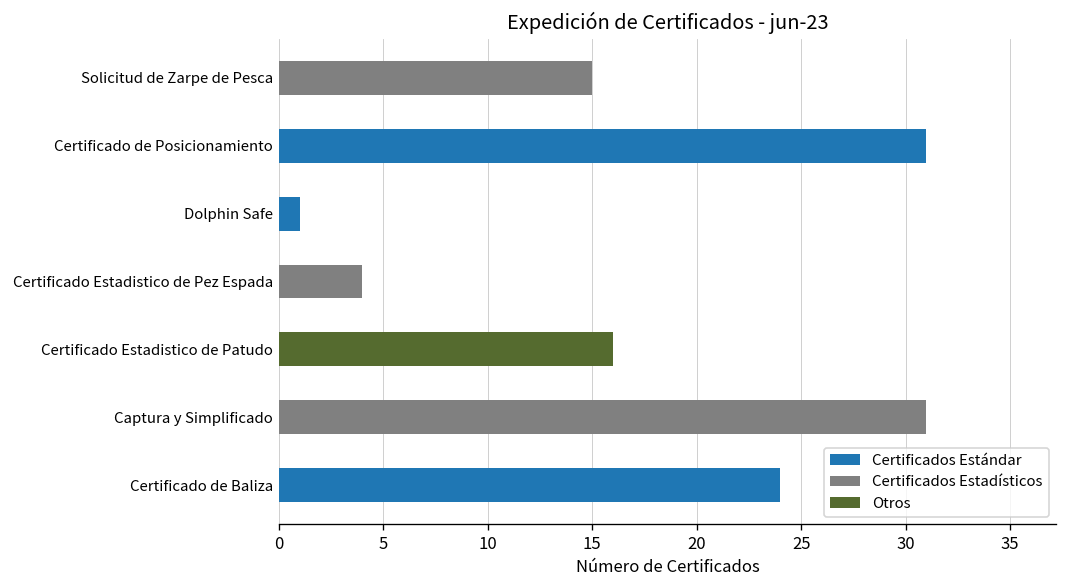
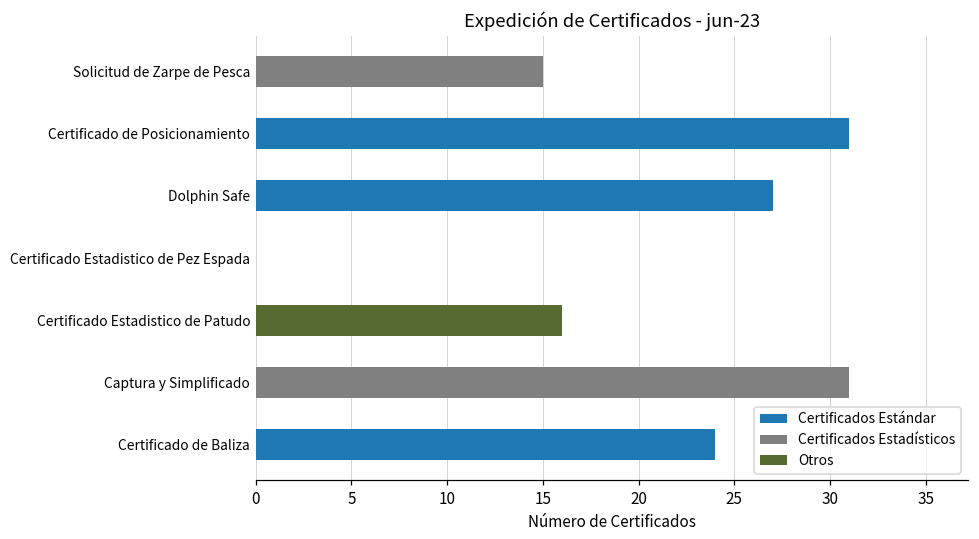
  {
    "Solicitud de Zarpe de Pesca": 15,
    "Certificado de Posicionamiento": 31,
-   "Dolphin Safe": 1,
-   "Certificado Estadistico de Pez Espada": 4,
+   "Dolphin Safe": 27,
+   "Certificado Estadistico de Pez Espada": 0,
    "Certificado Estadistico de Patudo": 16,
    "Captura y Simplificado": 31,
    "Certificado de Baliza": 24
  }
